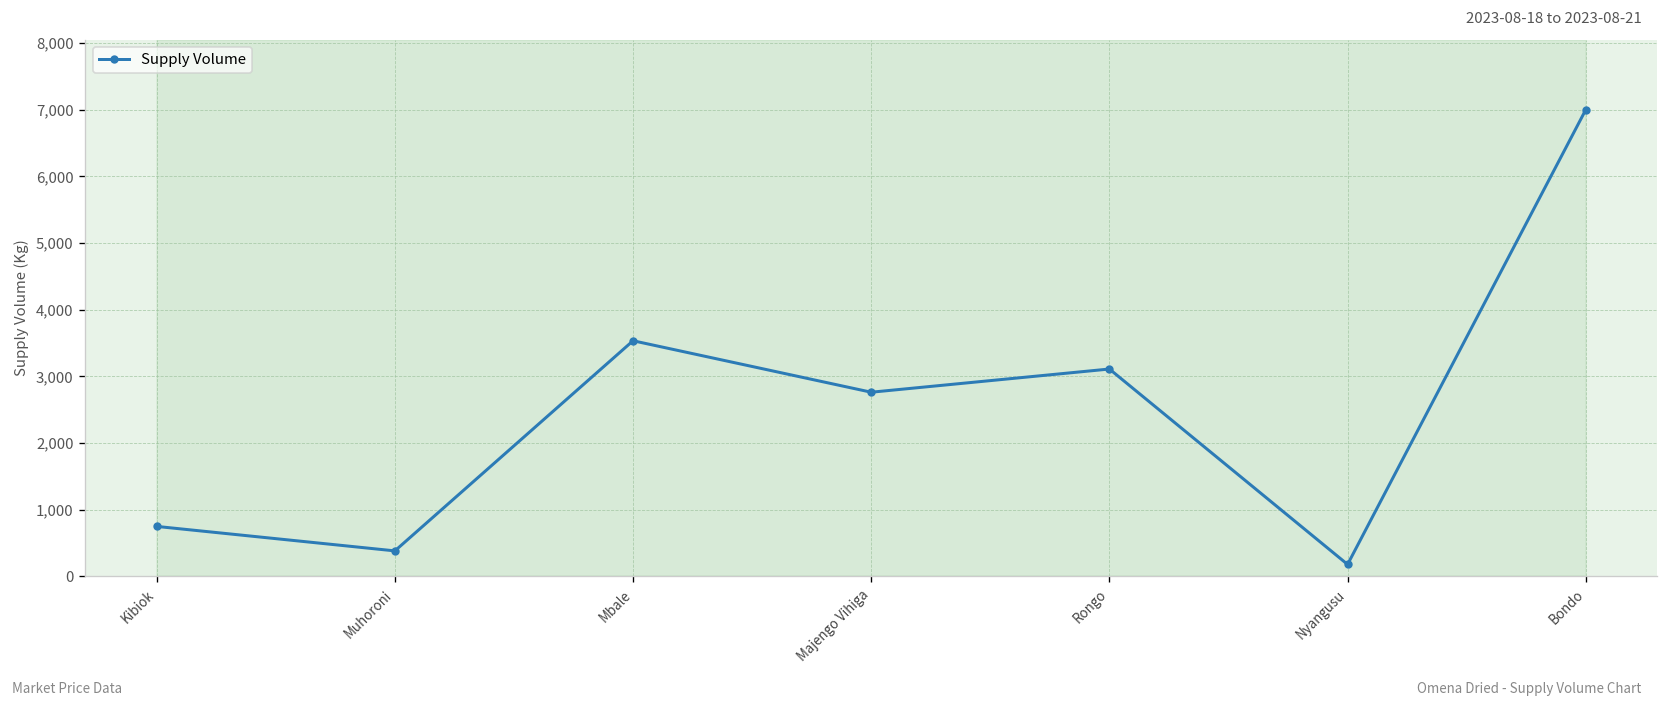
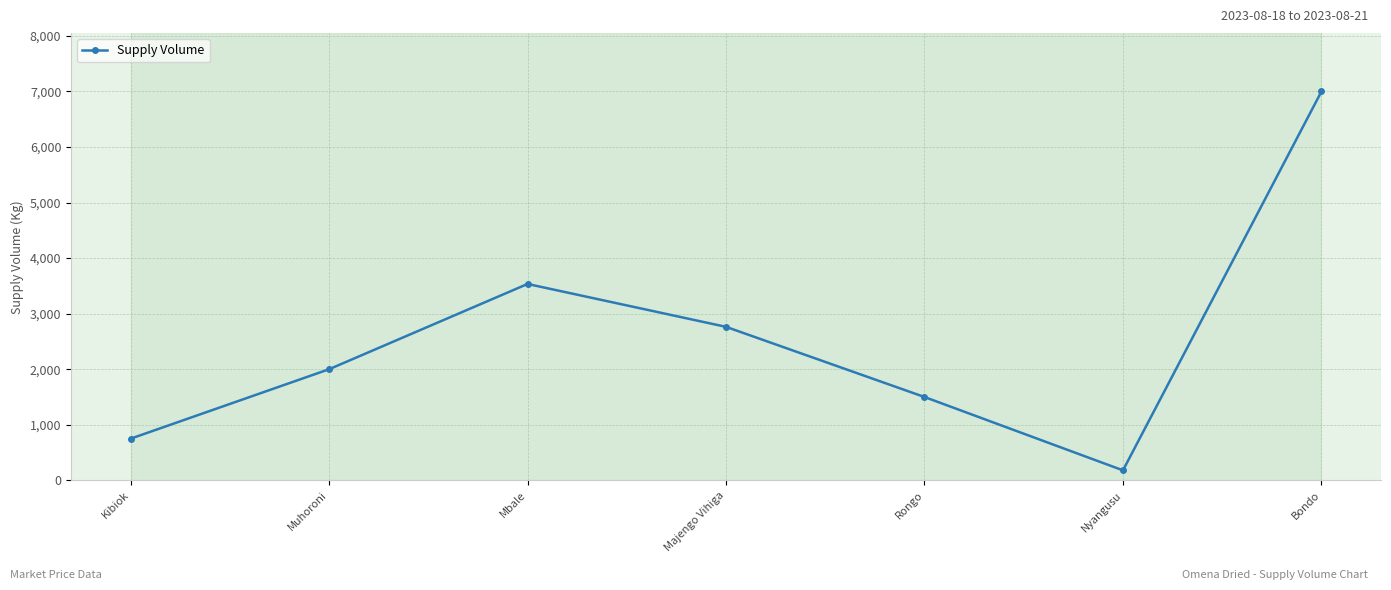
  {
    "Kibiok": "800",
-   "Muhoroni": "400",
+   "Muhoroni": "2,000",
    "Mbale": "3,500",
    "Majengo Vihiga": "2,800",
-   "Rongo": "3,100",
+   "Rongo": "1,500",
    "Nyangusu": "200",
    "Bondo": "7,000"
  }
